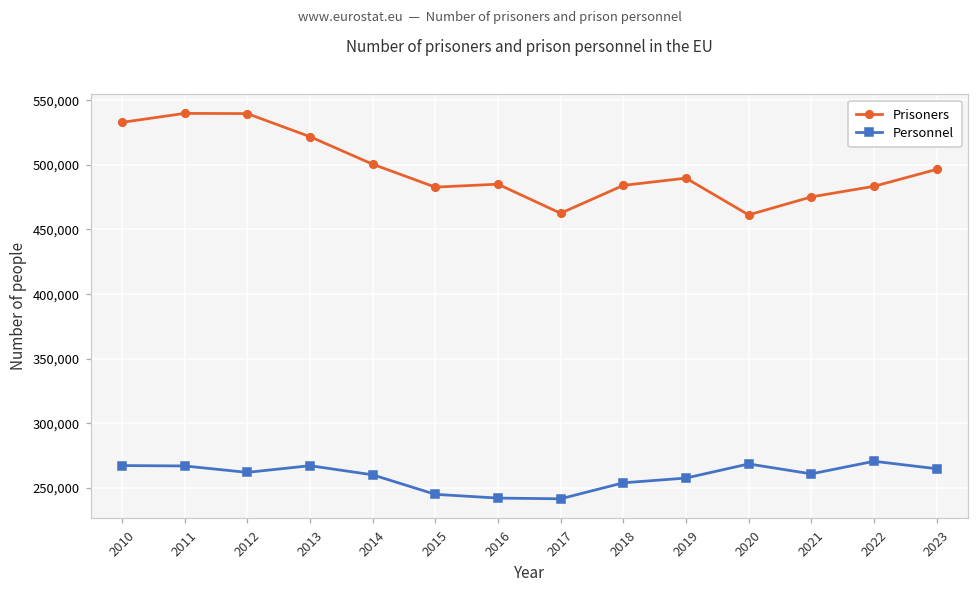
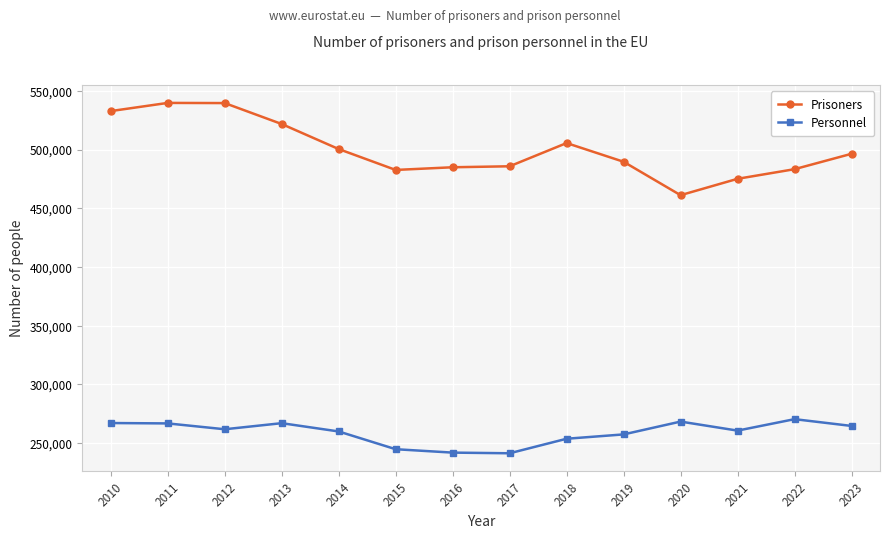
  {
    "Prisoners": {
      "2010": "533,000",
      "2011": "540,000",
      "2012": "540,000",
      "2013": "522,000",
      "2014": "500,000",
      "2015": "483,000",
      "2016": "485,000",
-     "2017": "462,000",
-     "2018": "484,000",
+     "2017": "486,000",
+     "2018": "506,000",
      "2019": "490,000",
      "2020": "461,000",
      "2021": "475,000",
      "2022": "483,000",
      "2023": "496,000"
    },
    "Personnel": {
      "2010": "267,000",
      "2011": "267,000",
      "2012": "262,000",
      "2013": "267,000",
      "2014": "260,000",
      "2015": "245,000",
      "2016": "242,000",
      "2017": "241,000",
      "2018": "254,000",
      "2019": "257,000",
      "2020": "268,000",
      "2021": "261,000",
      "2022": "270,000",
      "2023": "265,000"
    }
  }
